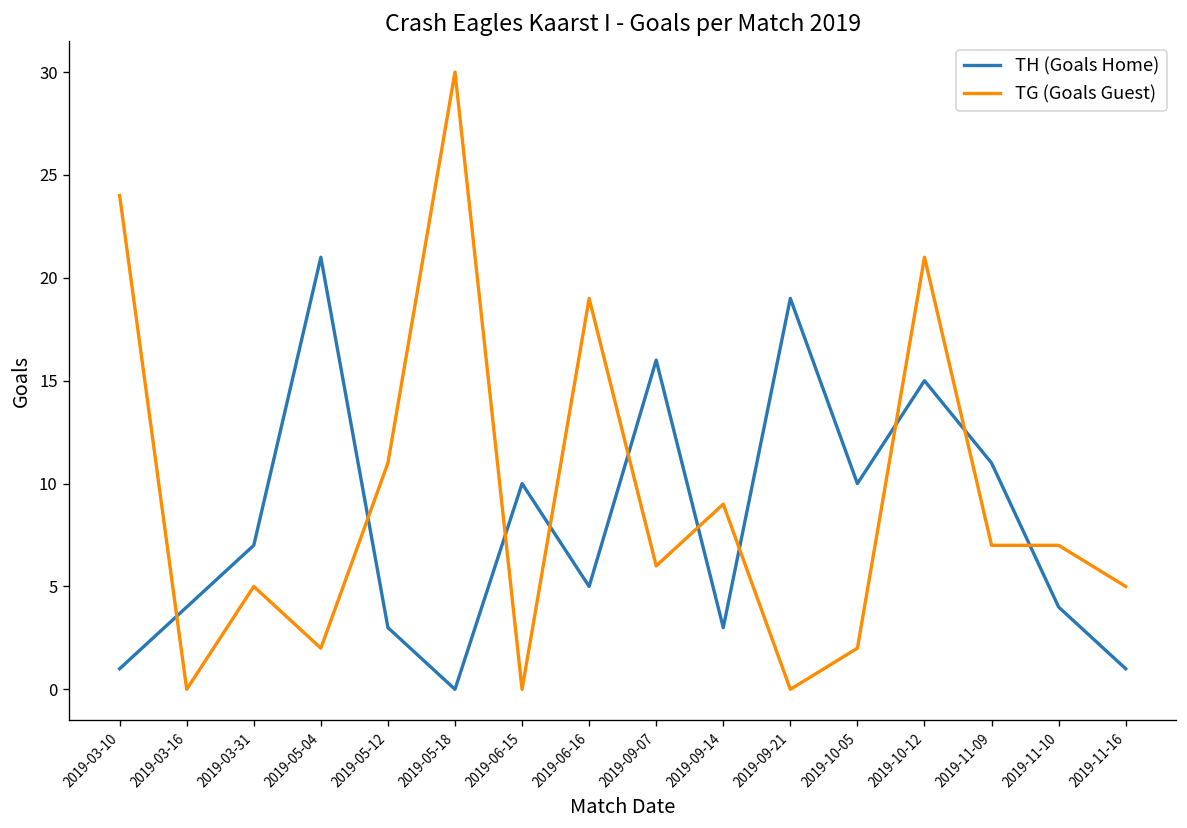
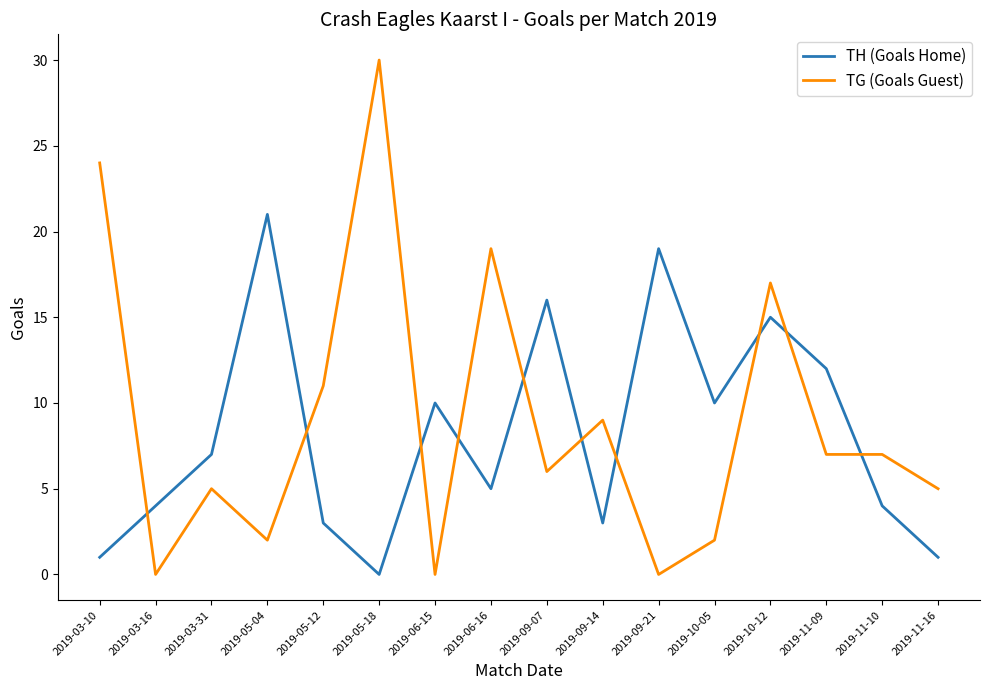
  {
    "TH (Goals Home)": {
      "2019-03-10": 1,
      "2019-03-16": 4,
      "2019-03-31": 7,
      "2019-05-04": 21,
      "2019-05-12": 3,
      "2019-05-18": 0,
      "2019-06-15": 10,
      "2019-06-16": 5,
      "2019-09-07": 16,
      "2019-09-14": 3,
      "2019-09-21": 19,
      "2019-10-05": 10,
      "2019-10-12": 15,
-     "2019-11-09": 11,
+     "2019-11-09": 12,
      "2019-11-10": 4,
      "2019-11-16": 1
    },
    "TG (Goals Guest)": {
      "2019-03-10": 24,
      "2019-03-16": 0,
      "2019-03-31": 5,
      "2019-05-04": 2,
      "2019-05-12": 11,
      "2019-05-18": 30,
      "2019-06-15": 0,
      "2019-06-16": 19,
      "2019-09-07": 6,
      "2019-09-14": 9,
      "2019-09-21": 0,
      "2019-10-05": 2,
-     "2019-10-12": 21,
+     "2019-10-12": 17,
      "2019-11-09": 7,
      "2019-11-10": 7,
      "2019-11-16": 5
    }
  }
